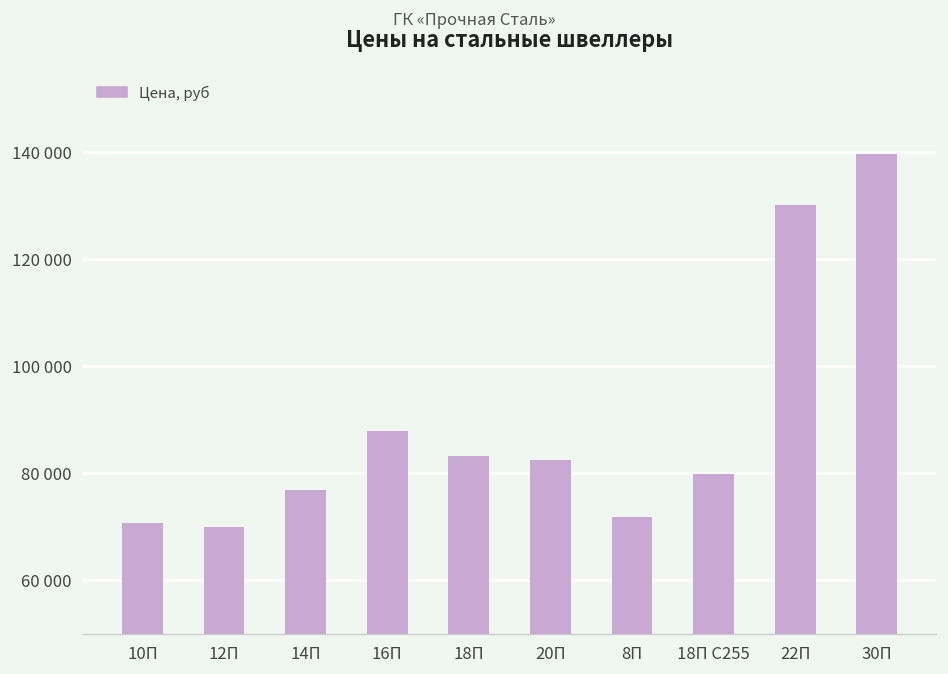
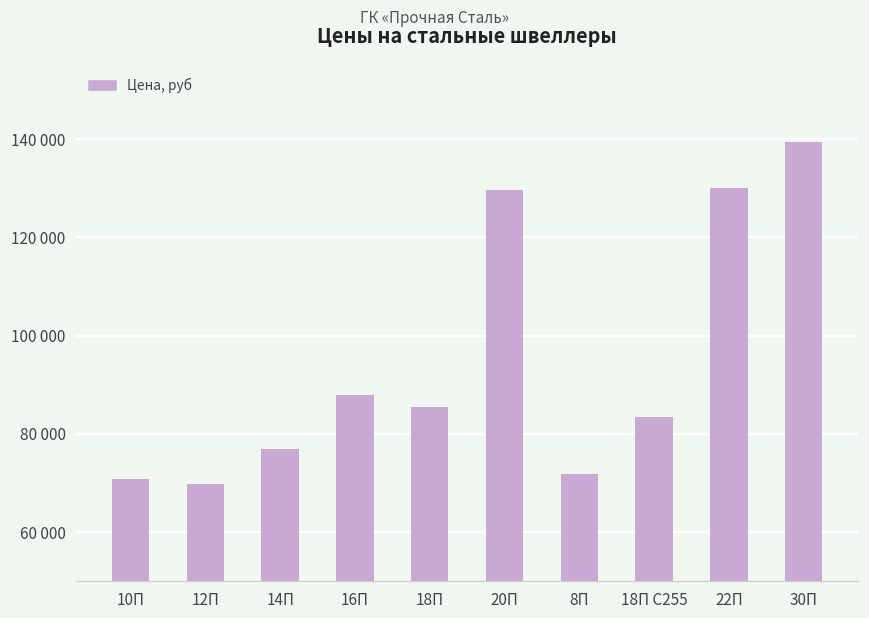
  {
    "10П": 71000,
    "12П": 70000,
    "14П": 77000,
    "16П": 88000,
-   "18П": 83000,
-   "20П": 82000,
+   "18П": 85000,
+   "20П": 130000,
    "8П": 72000,
-   "18П С255": 80000,
+   "18П С255": 83000,
    "22П": 130000,
    "30П": 140000
  }
